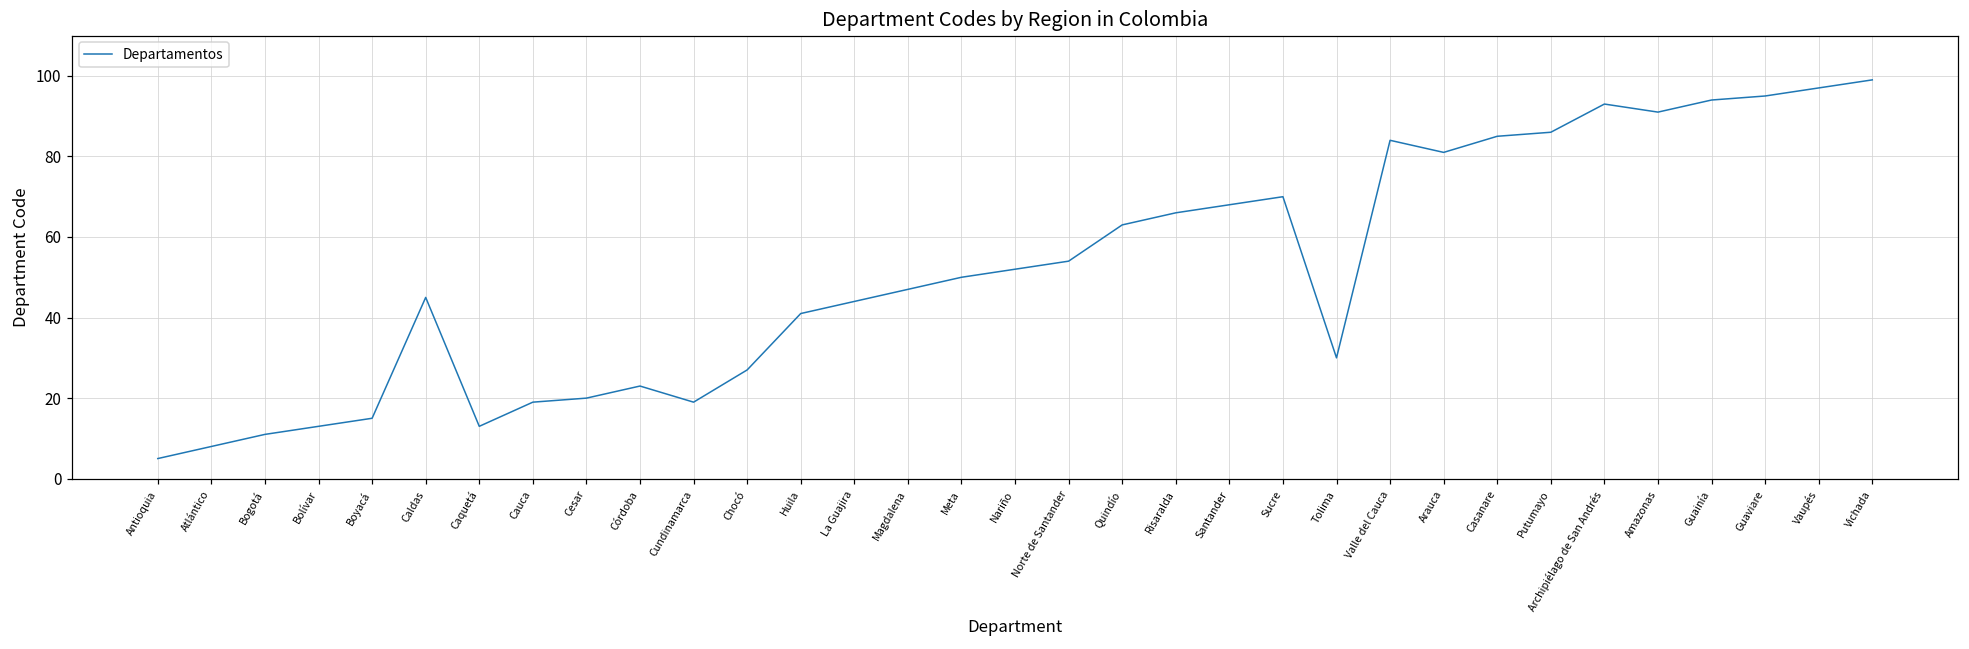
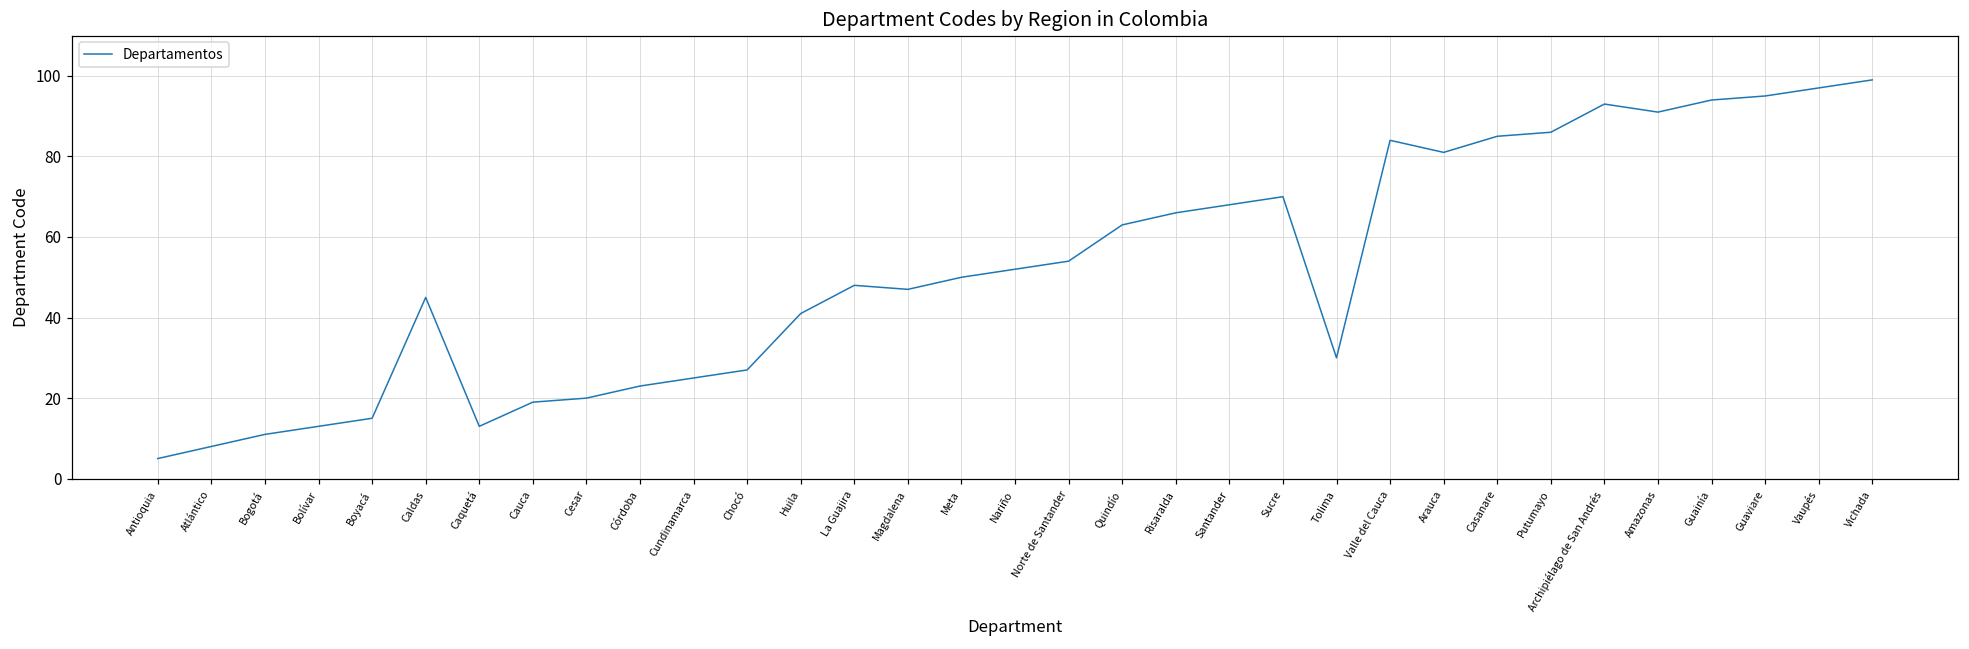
  {
    "Antioquia": 5,
    "Atlántico": 8,
    "Bogotá": 11,
    "Bolívar": 13,
    "Boyacá": 15,
    "Caldas": 45,
    "Caquetá": 13,
    "Cauca": 19,
    "Cesar": 20,
    "Córdoba": 23,
-   "Cundinamarca": 19,
+   "Cundinamarca": 25,
    "Chocó": 27,
    "Huila": 41,
-   "La Guajira": 44,
+   "La Guajira": 48,
    "Magdalena": 47,
    "Meta": 50,
    "Nariño": 52,
    "Norte de Santander": 54,
    "Quindío": 63,
    "Risaralda": 66,
    "Santander": 68,
    "Sucre": 70,
    "Tolima": 30,
    "Valle del Cauca": 84,
    "Arauca": 81,
    "Casanare": 85,
    "Putumayo": 86,
    "Archipiélago de San Andrés": 93,
    "Amazonas": 91,
    "Guainía": 94,
    "Guaviare": 95,
    "Vaupés": 97,
    "Vichada": 99
  }
